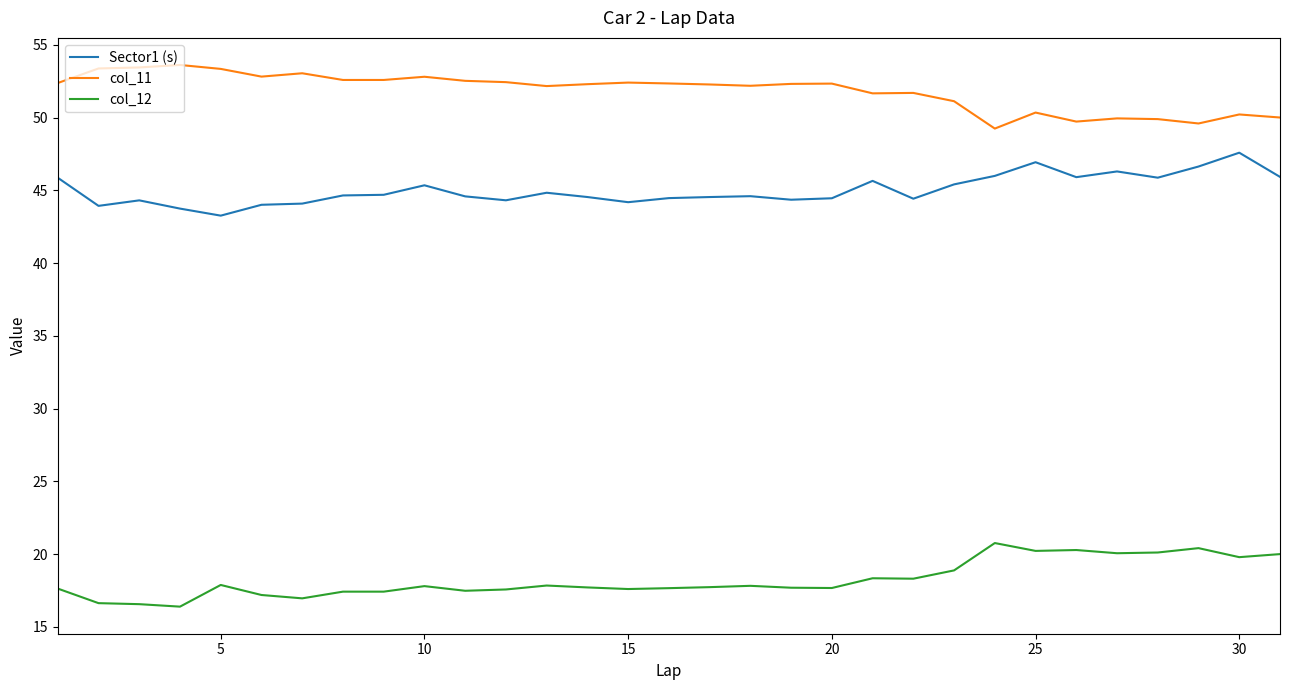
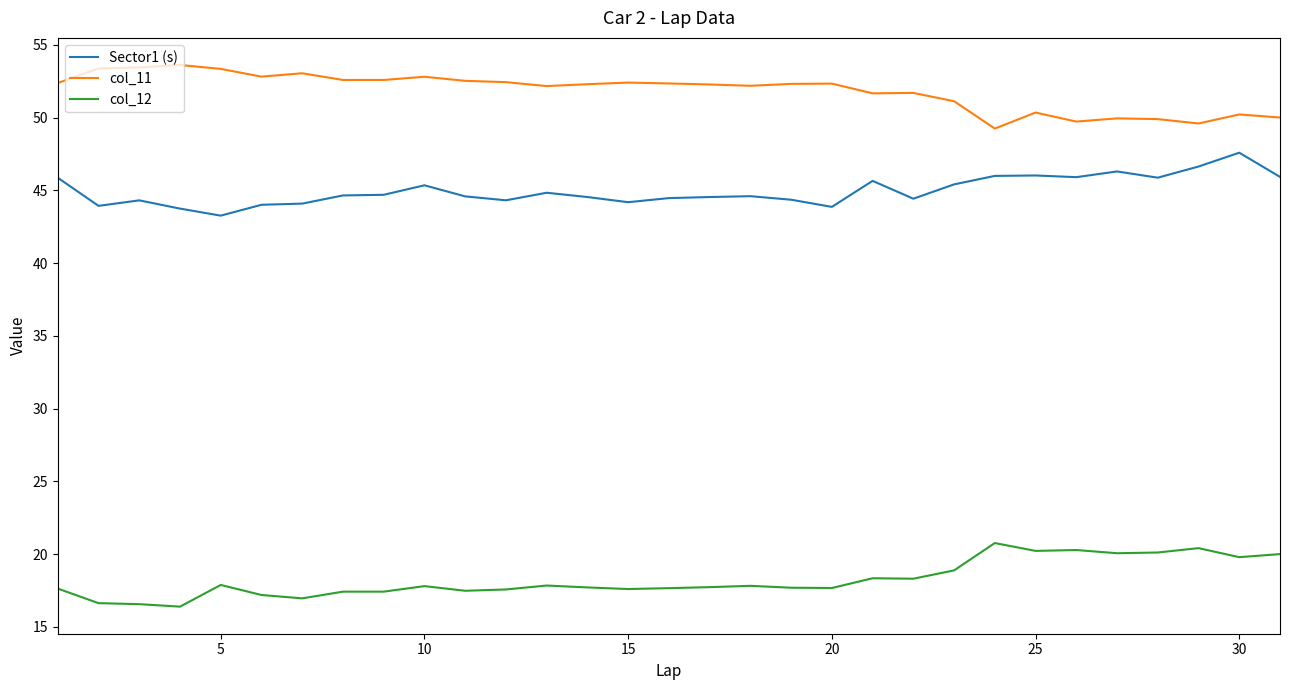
  {
    "Sector1 (s)": {
      "5": 43.3,
      "10": 45.3,
      "15": 44.2,
-     "20": 44.5,
-     "25": 46.9,
+     "20": 43.9,
+     "25": 46.0,
      "30": 47.6
    },
    "col_11": {
      "5": 53.3,
      "10": 52.8,
      "15": 52.4,
      "20": 52.3,
      "25": 50.3,
      "30": 50.2
    },
    "col_12": {
      "5": 17.9,
      "10": 17.8,
      "15": 17.6,
      "20": 17.7,
      "25": 20.2,
      "30": 19.8
    }
  }
